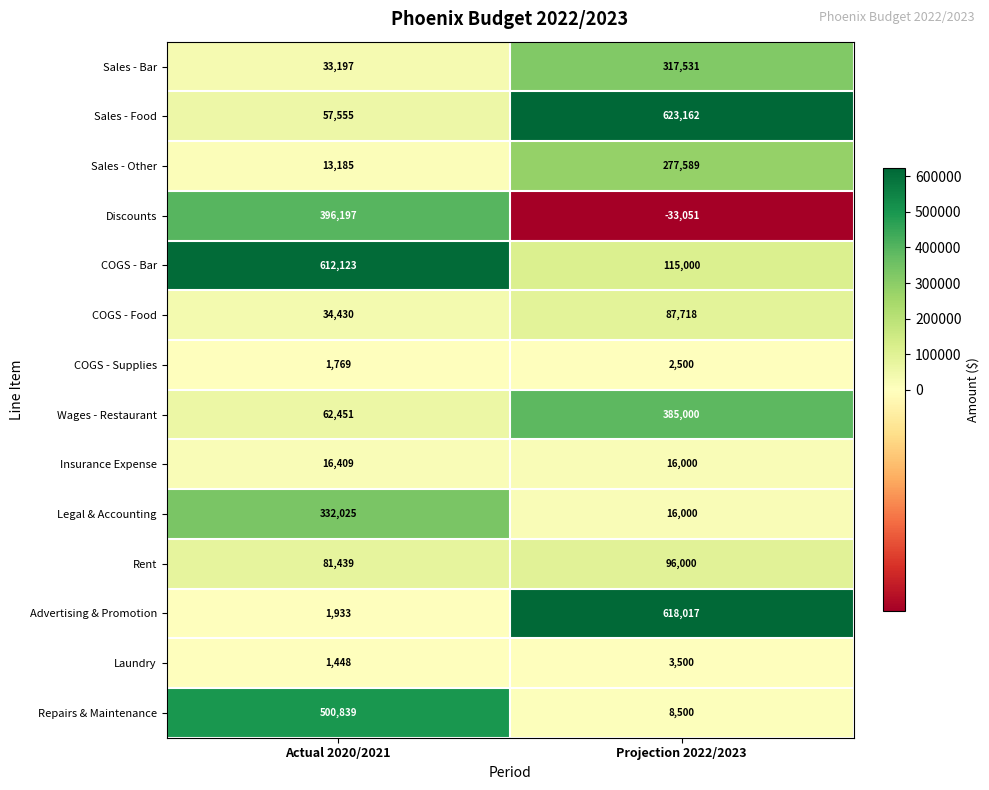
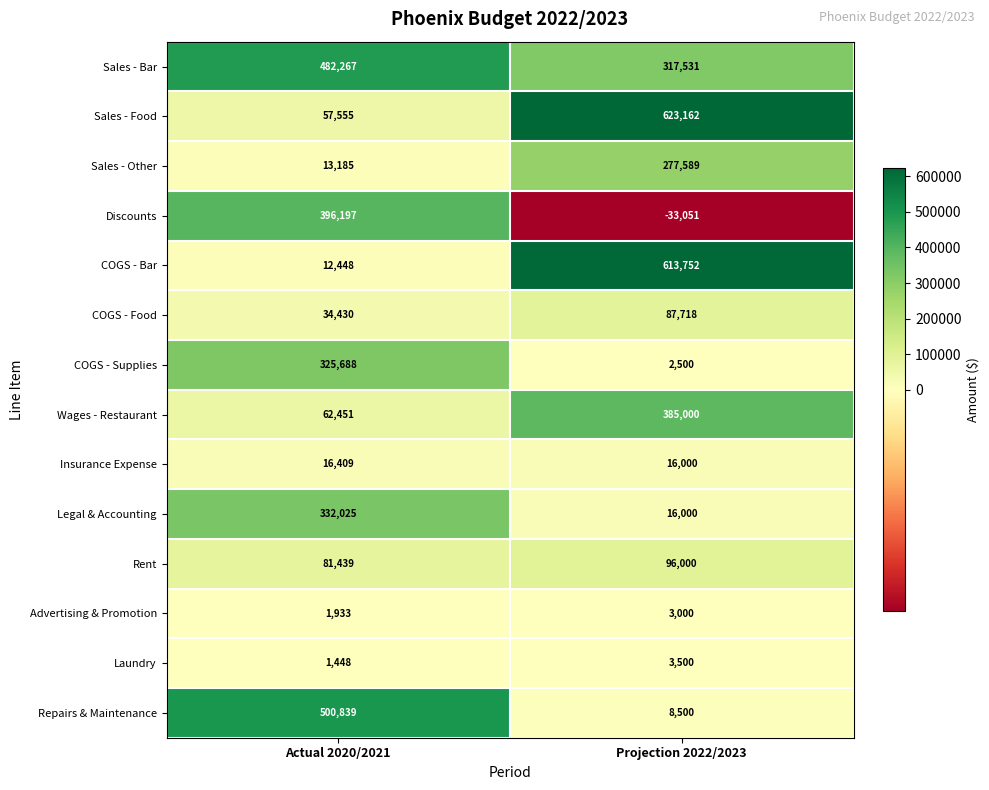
  {
    "Sales - Bar": {
-     "Actual 2020/2021": "33,197",
+     "Actual 2020/2021": "482,267",
      "Projection 2022/2023": "317,531"
    },
    "Sales - Food": {
      "Actual 2020/2021": "57,555",
      "Projection 2022/2023": "623,162"
    },
    "Sales - Other": {
      "Actual 2020/2021": "13,185",
      "Projection 2022/2023": "277,589"
    },
    "Discounts": {
      "Actual 2020/2021": "396,197",
      "Projection 2022/2023": "-33,051"
    },
    "COGS - Bar": {
-     "Actual 2020/2021": "612,123",
-     "Projection 2022/2023": "115,000"
+     "Actual 2020/2021": "12,448",
+     "Projection 2022/2023": "613,752"
    },
    "COGS - Food": {
      "Actual 2020/2021": "34,430",
      "Projection 2022/2023": "87,718"
    },
    "COGS - Supplies": {
-     "Actual 2020/2021": "1,769",
+     "Actual 2020/2021": "325,688",
      "Projection 2022/2023": "2,500"
    },
    "Wages - Restaurant": {
      "Actual 2020/2021": "62,451",
      "Projection 2022/2023": "385,000"
    },
    "Insurance Expense": {
      "Actual 2020/2021": "16,409",
      "Projection 2022/2023": "16,000"
    },
    "Legal & Accounting": {
      "Actual 2020/2021": "332,025",
      "Projection 2022/2023": "16,000"
    },
    "Rent": {
      "Actual 2020/2021": "81,439",
      "Projection 2022/2023": "96,000"
    },
    "Advertising & Promotion": {
      "Actual 2020/2021": "1,933",
-     "Projection 2022/2023": "618,017"
+     "Projection 2022/2023": "3,000"
    },
    "Laundry": {
      "Actual 2020/2021": "1,448",
      "Projection 2022/2023": "3,500"
    },
    "Repairs & Maintenance": {
      "Actual 2020/2021": "500,839",
      "Projection 2022/2023": "8,500"
    }
  }
